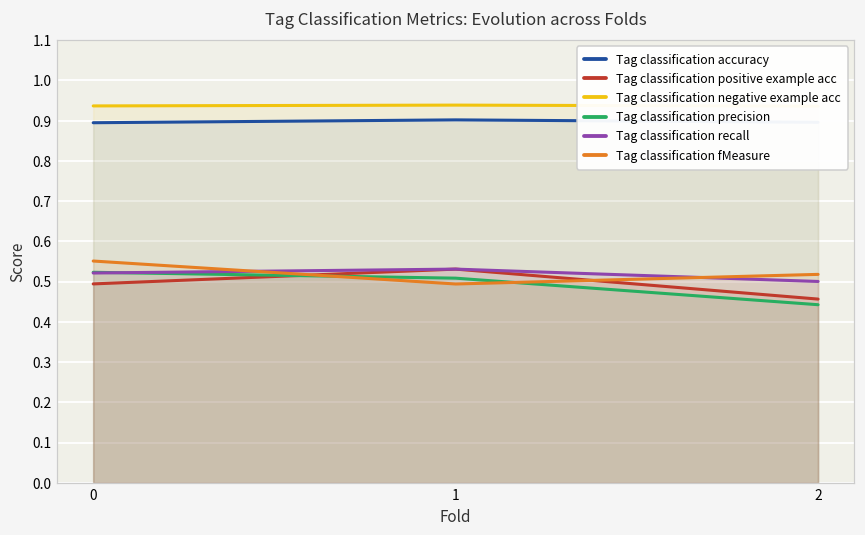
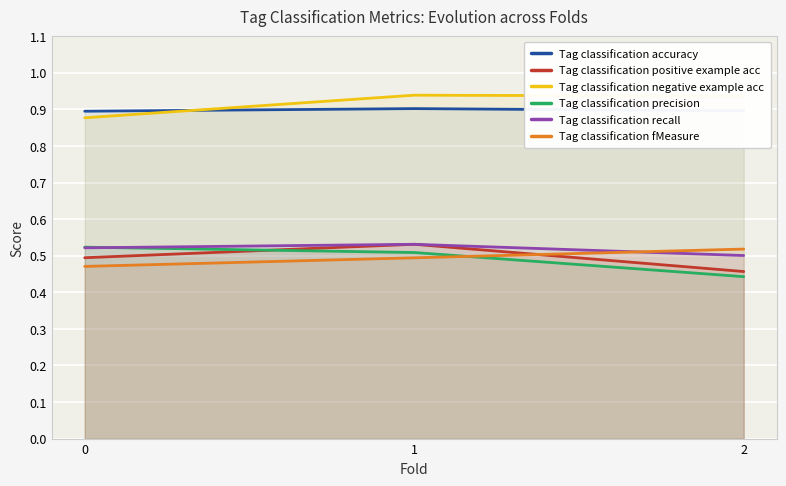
  {
    "Tag classification accuracy": {
      "0": 0.90,
      "1": 0.90
    },
    "Tag classification positive example acc": {
      "0": 0.49,
      "2": 0.46
    },
    "Tag classification negative example acc": {
-     "0": 0.94,
+     "0": 0.88,
      "1": 0.94
    },
    "Tag classification precision": {
      "1": 0.51,
      "2": 0.44
    },
    "Tag classification recall": {
      "2": 0.50
    },
    "Tag classification fMeasure": {
-     "0": 0.55,
+     "0": 0.47,
      "1": 0.49,
      "2": 0.52
    }
  }
